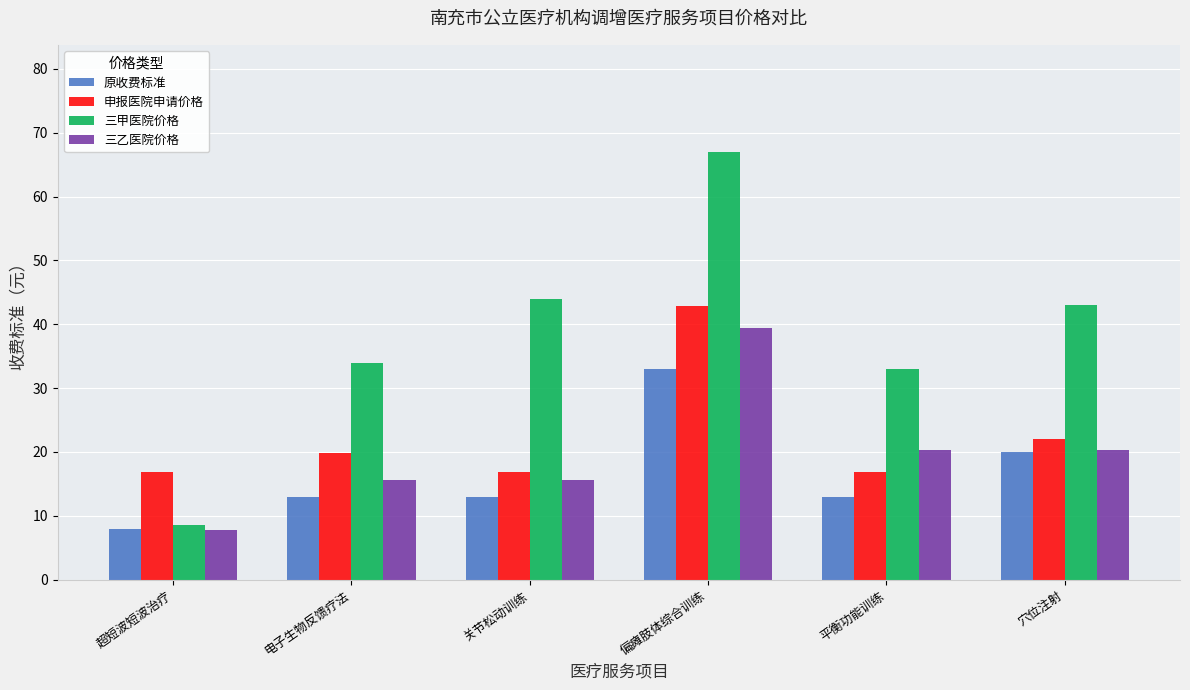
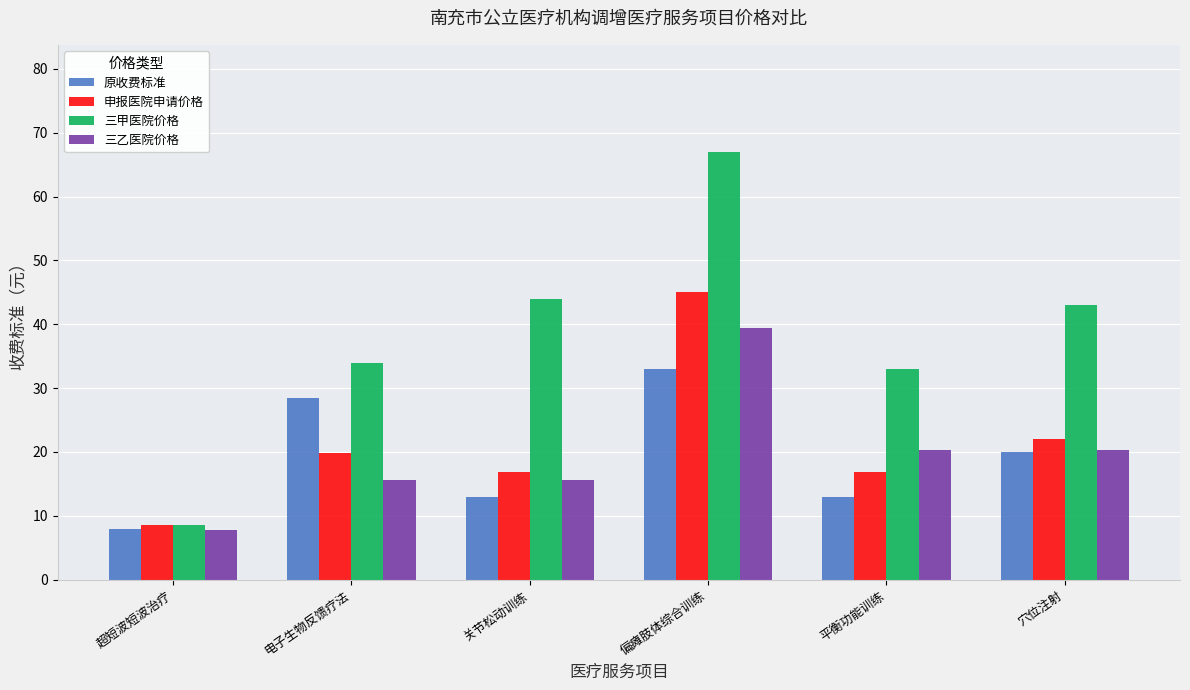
  {
    "原收费标准": {
      "超短波短波治疗": 8,
-     "电子生物反馈疗法": 13,
+     "电子生物反馈疗法": 28,
      "关节松动训练": 13,
      "偏瘫肢体综合训练": 33,
      "平衡功能训练": 13,
      "穴位注射": 20
    },
    "申报医院申请价格": {
-     "超短波短波治疗": 17,
+     "超短波短波治疗": 9,
      "电子生物反馈疗法": 20,
      "关节松动训练": 17,
-     "偏瘫肢体综合训练": 43,
+     "偏瘫肢体综合训练": 45,
      "平衡功能训练": 17,
      "穴位注射": 22
    },
    "三甲医院价格": {
      "超短波短波治疗": 9,
      "电子生物反馈疗法": 34,
      "关节松动训练": 44,
      "偏瘫肢体综合训练": 67,
      "平衡功能训练": 33,
      "穴位注射": 43
    },
    "三乙医院价格": {
      "超短波短波治疗": 8,
      "电子生物反馈疗法": 16,
      "关节松动训练": 16,
      "偏瘫肢体综合训练": 39,
      "平衡功能训练": 20,
      "穴位注射": 20
    }
  }
